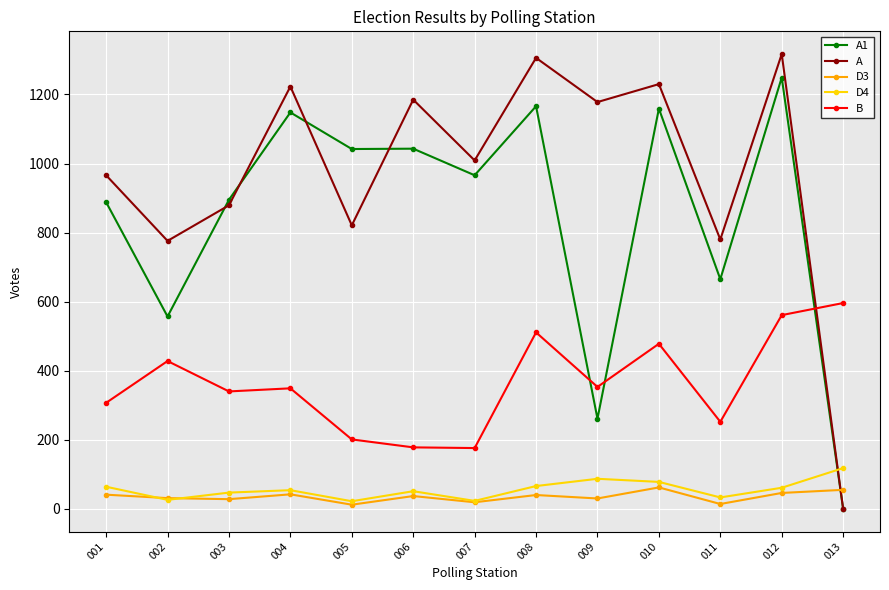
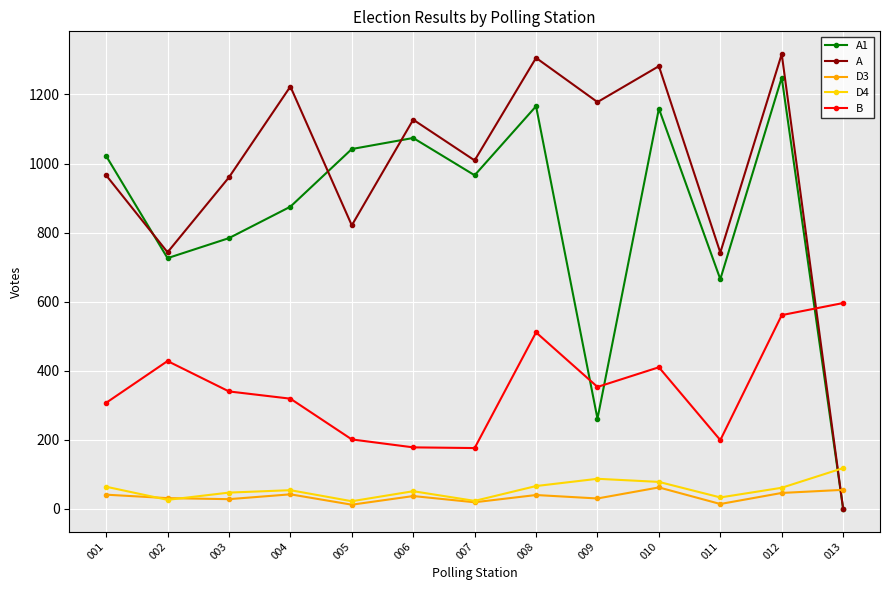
  {
    "A1": {
-     "001": 890,
-     "002": 560,
-     "003": 900,
-     "004": 1150,
+     "001": 1020,
+     "002": 730,
+     "003": 780,
+     "004": 880,
      "005": 1040,
-     "006": 1040,
+     "006": 1070,
      "007": 970,
      "008": 1170,
      "009": 260,
      "010": 1160,
      "011": 670,
      "012": 1250
    },
    "A": {
      "001": 970,
-     "002": 780,
-     "003": 880,
+     "002": 740,
+     "003": 960,
      "004": 1220,
      "005": 820,
-     "006": 1190,
+     "006": 1130,
      "007": 1010,
      "008": 1310,
      "009": 1180,
-     "010": 1230,
-     "011": 780,
+     "010": 1280,
+     "011": 740,
      "012": 1320
    },
    "B": {
      "001": 310,
      "002": 430,
      "003": 340,
-     "004": 350,
+     "004": 320,
      "005": 200,
      "006": 180,
      "007": 180,
      "008": 510,
      "009": 350,
-     "010": 480,
-     "011": 250,
+     "010": 410,
+     "011": 200,
      "012": 560,
      "013": 600
    }
  }
